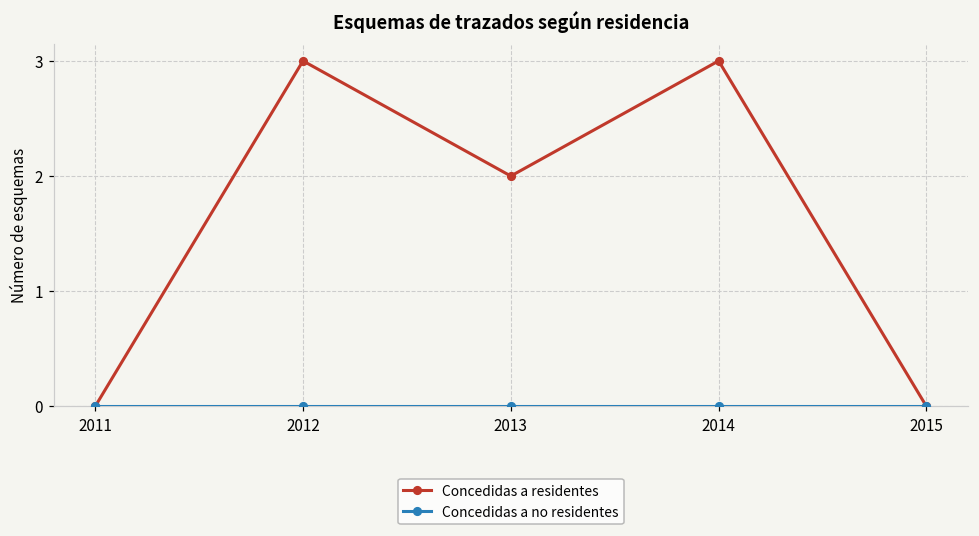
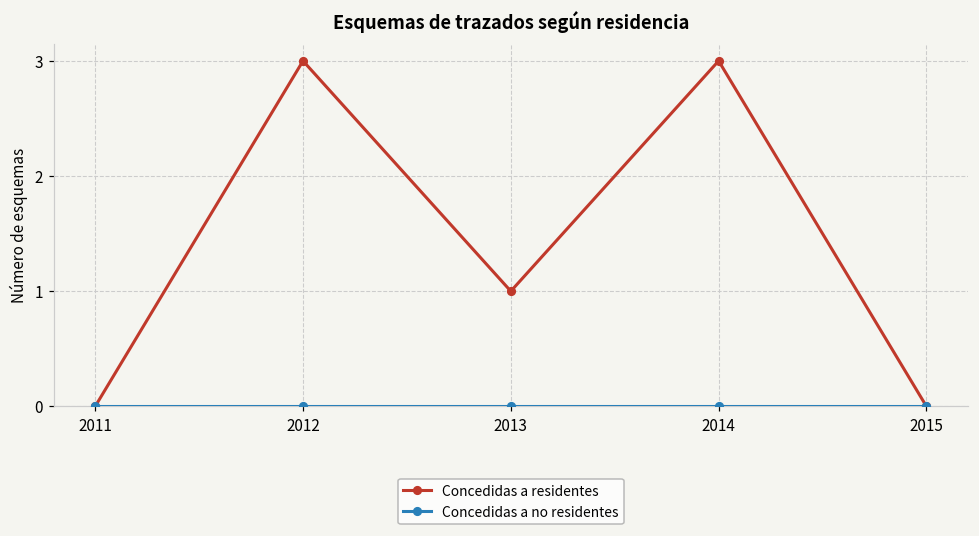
  {
    "Concedidas a residentes": {
      "2012": 3,
-     "2013": 2,
+     "2013": 1,
      "2014": 3
    },
    "Concedidas a no residentes": {
      "2012": 0,
      "2013": 0,
      "2014": 0
    }
  }
